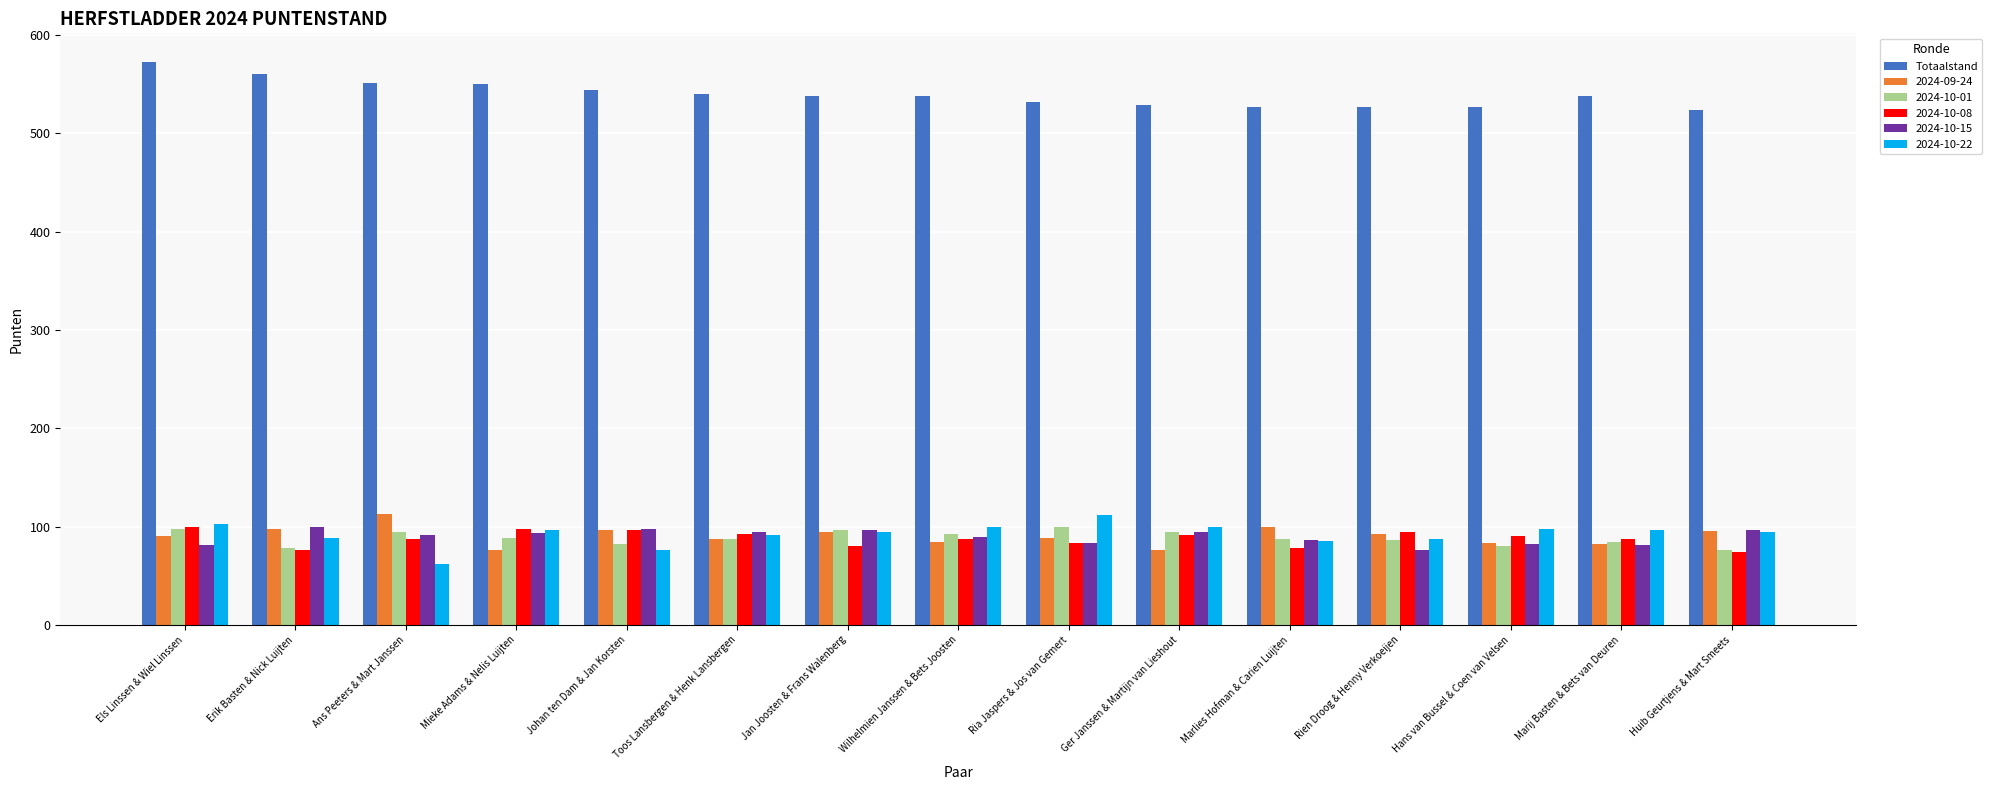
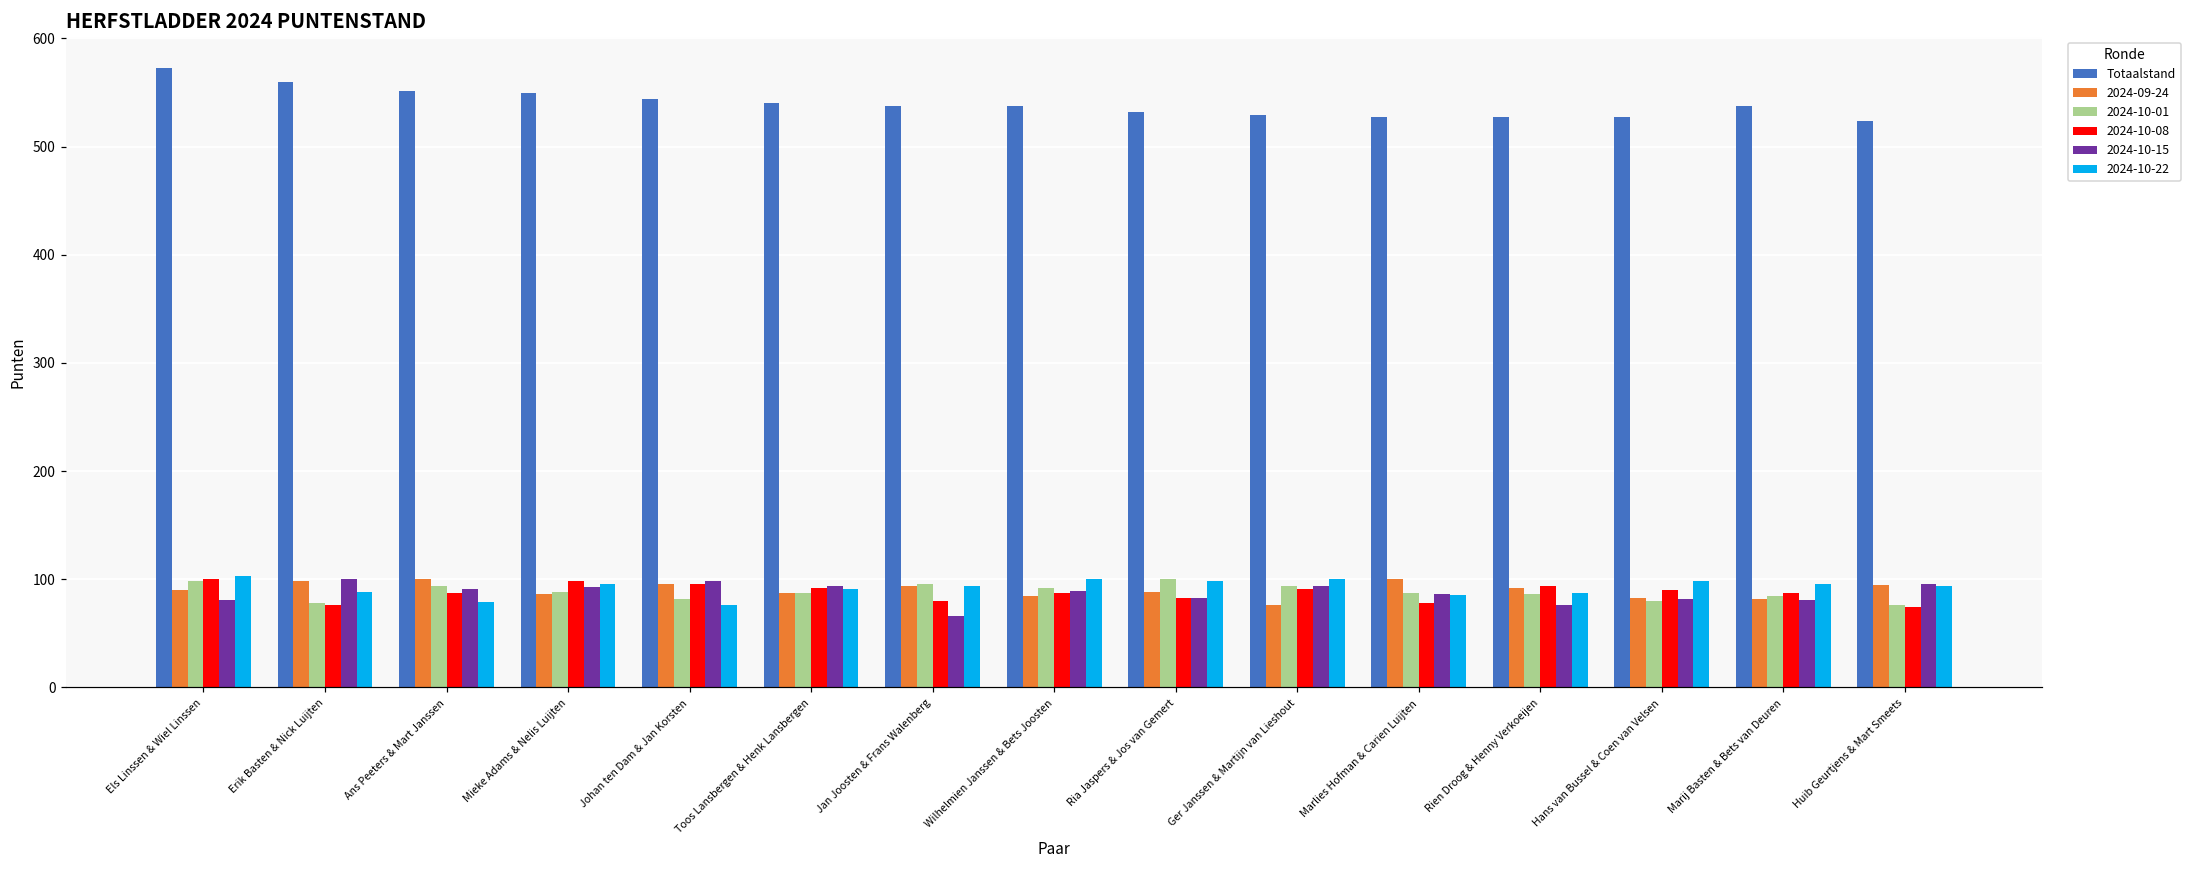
  {
    "Totaalstand": {
      "Els Linssen & Wiel Linssen": 570,
      "Erik Basten & Nick Luijten": 560,
      "Ans Peeters & Mart Janssen": 550,
      "Mieke Adams & Nelis Luijten": 550,
      "Johan ten Dam & Jan Korsten": 540,
      "Toos Lansbergen & Henk Lansbergen": 540,
      "Jan Joosten & Frans Walenberg": 540,
      "Wilhelmien Janssen & Bets Joosten": 540,
      "Ria Jaspers & Jos van Gemert": 530,
      "Ger Janssen & Martijn van Lieshout": 530,
      "Marlies Hofman & Carien Luijten": 530,
      "Rien Droog & Henny Verkoeijen": 530,
      "Hans van Bussel & Coen van Velsen": 530,
      "Marij Basten & Bets van Deuren": 540,
      "Huib Geurtjens & Mart Smeets": 520
    },
    "2024-09-24": {
      "Els Linssen & Wiel Linssen": 90,
      "Erik Basten & Nick Luijten": 100,
-     "Ans Peeters & Mart Janssen": 110,
-     "Mieke Adams & Nelis Luijten": 80,
+     "Ans Peeters & Mart Janssen": 100,
+     "Mieke Adams & Nelis Luijten": 90,
      "Johan ten Dam & Jan Korsten": 100,
      "Toos Lansbergen & Henk Lansbergen": 90,
      "Jan Joosten & Frans Walenberg": 90,
      "Wilhelmien Janssen & Bets Joosten": 80,
      "Ria Jaspers & Jos van Gemert": 90,
      "Ger Janssen & Martijn van Lieshout": 80,
      "Marlies Hofman & Carien Luijten": 100,
      "Rien Droog & Henny Verkoeijen": 90,
      "Hans van Bussel & Coen van Velsen": 80,
      "Marij Basten & Bets van Deuren": 80,
      "Huib Geurtjens & Mart Smeets": 100
    },
    "2024-10-01": {
      "Els Linssen & Wiel Linssen": 100,
      "Erik Basten & Nick Luijten": 80,
      "Ans Peeters & Mart Janssen": 90,
      "Mieke Adams & Nelis Luijten": 90,
      "Johan ten Dam & Jan Korsten": 80,
      "Toos Lansbergen & Henk Lansbergen": 90,
      "Jan Joosten & Frans Walenberg": 100,
      "Wilhelmien Janssen & Bets Joosten": 90,
      "Ria Jaspers & Jos van Gemert": 100,
      "Ger Janssen & Martijn van Lieshout": 90,
      "Marlies Hofman & Carien Luijten": 90,
      "Rien Droog & Henny Verkoeijen": 90,
      "Hans van Bussel & Coen van Velsen": 80,
      "Marij Basten & Bets van Deuren": 80,
      "Huib Geurtjens & Mart Smeets": 80
    },
    "2024-10-08": {
      "Els Linssen & Wiel Linssen": 100,
      "Erik Basten & Nick Luijten": 80,
      "Ans Peeters & Mart Janssen": 90,
      "Mieke Adams & Nelis Luijten": 100,
      "Johan ten Dam & Jan Korsten": 100,
      "Toos Lansbergen & Henk Lansbergen": 90,
      "Jan Joosten & Frans Walenberg": 80,
      "Wilhelmien Janssen & Bets Joosten": 90,
      "Ria Jaspers & Jos van Gemert": 80,
      "Ger Janssen & Martijn van Lieshout": 90,
      "Marlies Hofman & Carien Luijten": 80,
      "Rien Droog & Henny Verkoeijen": 90,
      "Hans van Bussel & Coen van Velsen": 90,
      "Marij Basten & Bets van Deuren": 90,
      "Huib Geurtjens & Mart Smeets": 70
    },
    "2024-10-15": {
      "Els Linssen & Wiel Linssen": 80,
      "Erik Basten & Nick Luijten": 100,
      "Ans Peeters & Mart Janssen": 90,
      "Mieke Adams & Nelis Luijten": 90,
      "Johan ten Dam & Jan Korsten": 100,
      "Toos Lansbergen & Henk Lansbergen": 90,
-     "Jan Joosten & Frans Walenberg": 100,
+     "Jan Joosten & Frans Walenberg": 70,
      "Wilhelmien Janssen & Bets Joosten": 90,
      "Ria Jaspers & Jos van Gemert": 80,
      "Ger Janssen & Martijn van Lieshout": 90,
      "Marlies Hofman & Carien Luijten": 90,
      "Rien Droog & Henny Verkoeijen": 80,
      "Hans van Bussel & Coen van Velsen": 80,
      "Marij Basten & Bets van Deuren": 80,
      "Huib Geurtjens & Mart Smeets": 100
    },
    "2024-10-22": {
      "Els Linssen & Wiel Linssen": 100,
      "Erik Basten & Nick Luijten": 90,
-     "Ans Peeters & Mart Janssen": 60,
+     "Ans Peeters & Mart Janssen": 80,
      "Mieke Adams & Nelis Luijten": 100,
      "Johan ten Dam & Jan Korsten": 80,
      "Toos Lansbergen & Henk Lansbergen": 90,
      "Jan Joosten & Frans Walenberg": 90,
      "Wilhelmien Janssen & Bets Joosten": 100,
-     "Ria Jaspers & Jos van Gemert": 110,
+     "Ria Jaspers & Jos van Gemert": 100,
      "Ger Janssen & Martijn van Lieshout": 100,
      "Marlies Hofman & Carien Luijten": 90,
      "Rien Droog & Henny Verkoeijen": 90,
      "Hans van Bussel & Coen van Velsen": 100,
      "Marij Basten & Bets van Deuren": 100,
      "Huib Geurtjens & Mart Smeets": 90
    }
  }
